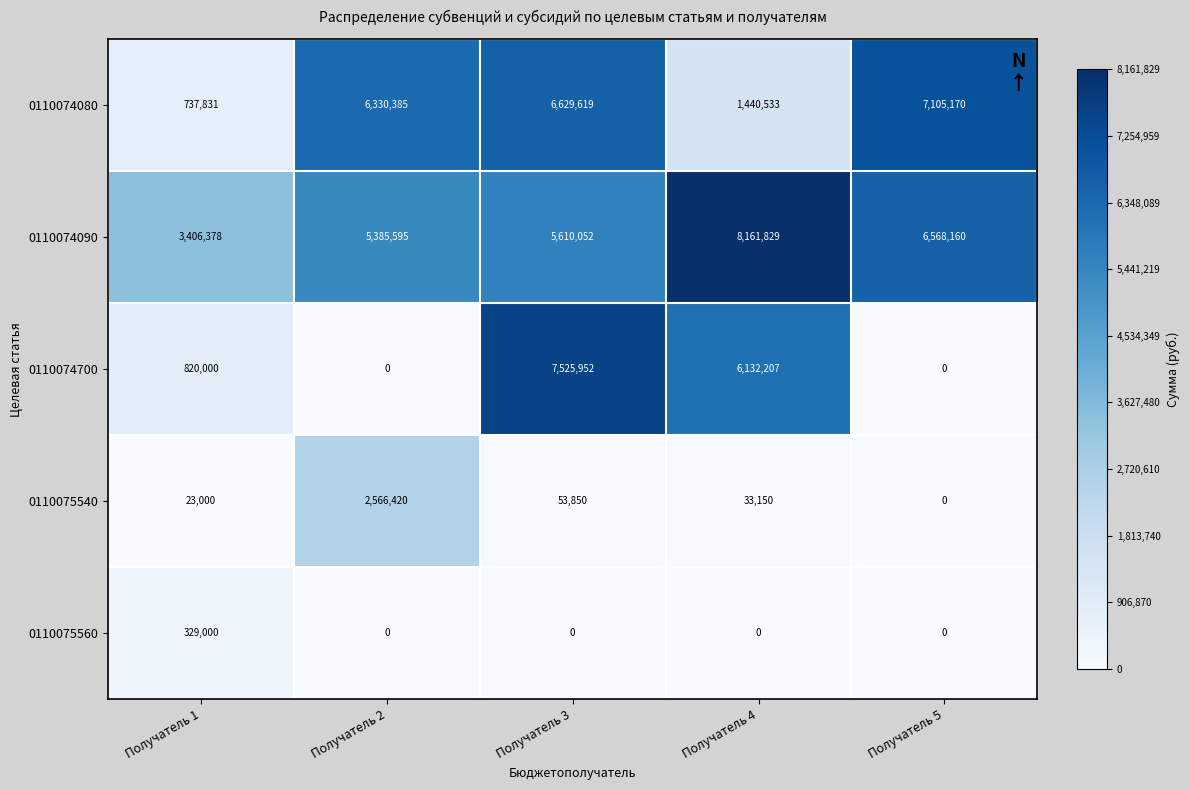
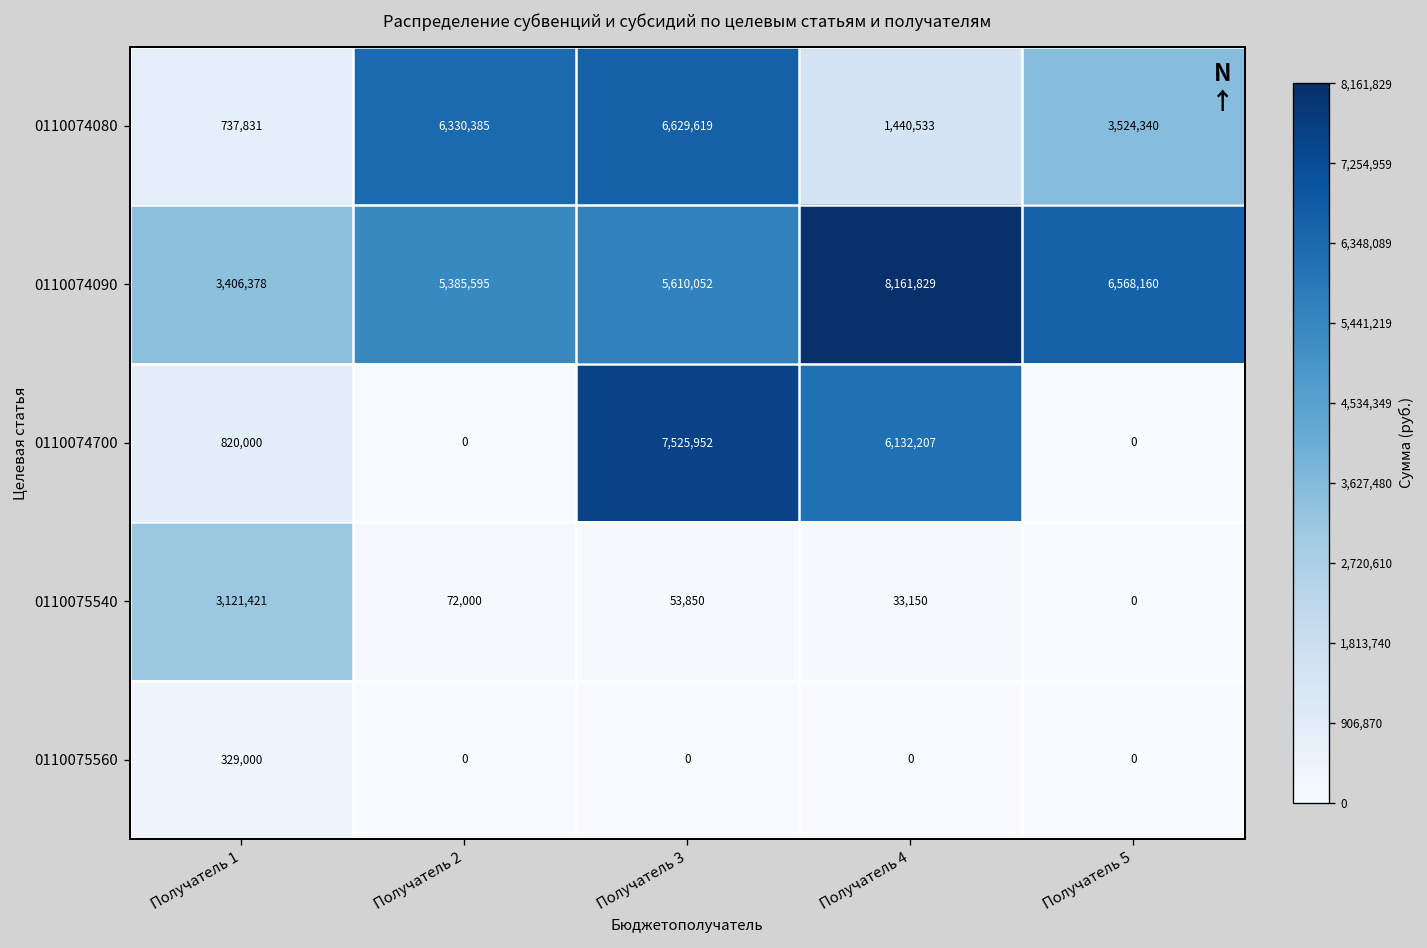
  {
    "0110074080": {
      "Получатель 1": "737,831",
      "Получатель 2": "6,330,385",
      "Получатель 3": "6,629,619",
      "Получатель 4": "1,440,533",
-     "Получатель 5": "7,105,170"
+     "Получатель 5": "3,524,340"
    },
    "0110074090": {
      "Получатель 1": "3,406,378",
      "Получатель 2": "5,385,595",
      "Получатель 3": "5,610,052",
      "Получатель 4": "8,161,829",
      "Получатель 5": "6,568,160"
    },
    "0110074700": {
      "Получатель 1": "820,000",
      "Получатель 2": "0",
      "Получатель 3": "7,525,952",
      "Получатель 4": "6,132,207",
      "Получатель 5": "0"
    },
    "0110075540": {
-     "Получатель 1": "23,000",
-     "Получатель 2": "2,566,420",
+     "Получатель 1": "3,121,421",
+     "Получатель 2": "72,000",
      "Получатель 3": "53,850",
      "Получатель 4": "33,150",
      "Получатель 5": "0"
    },
    "0110075560": {
      "Получатель 1": "329,000",
      "Получатель 2": "0",
      "Получатель 3": "0",
      "Получатель 4": "0",
      "Получатель 5": "0"
    }
  }
